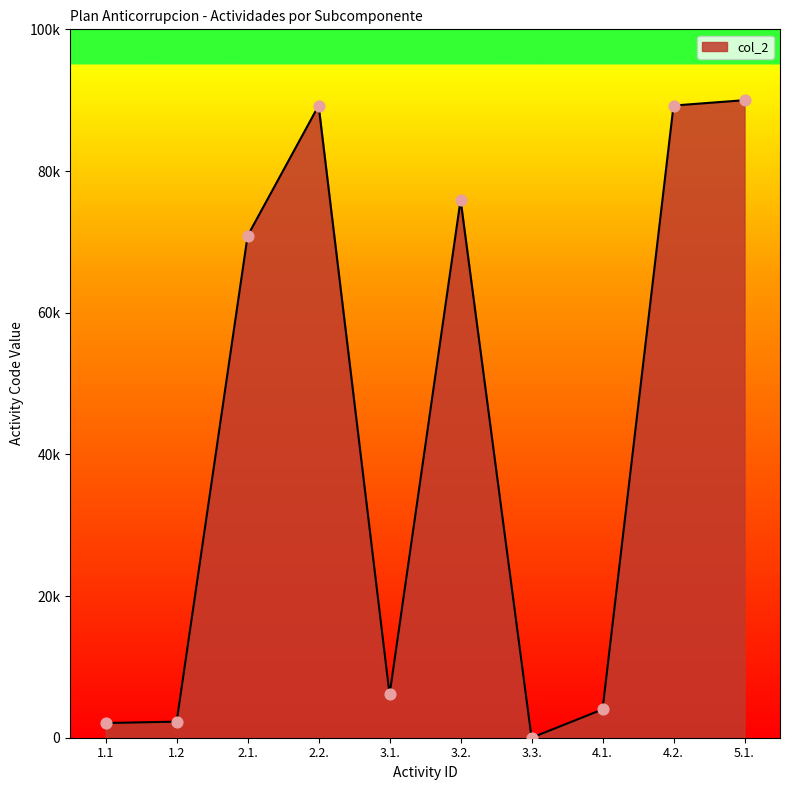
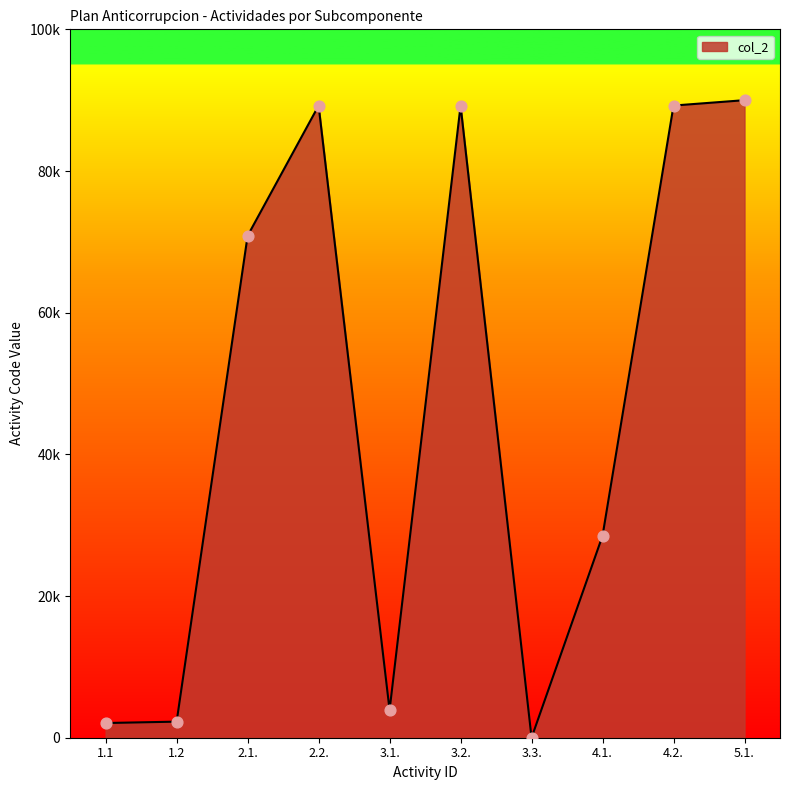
  {
    "1.1": 2000,
    "1.2": 2000,
    "2.1.": 71000,
    "2.2.": 89000,
-   "3.1.": 6000,
-   "3.2.": 76000,
+   "3.1.": 4000,
+   "3.2.": 89000,
    "3.3.": 0,
-   "4.1.": 4000,
+   "4.1.": 29000,
    "4.2.": 89000,
    "5.1.": 90000
  }
